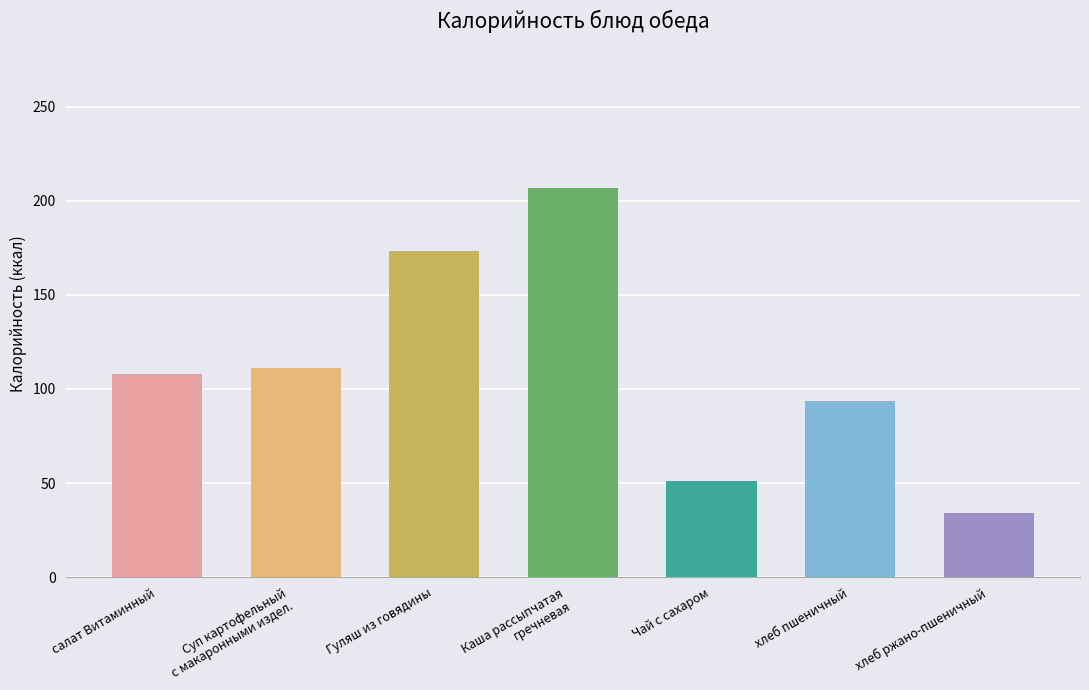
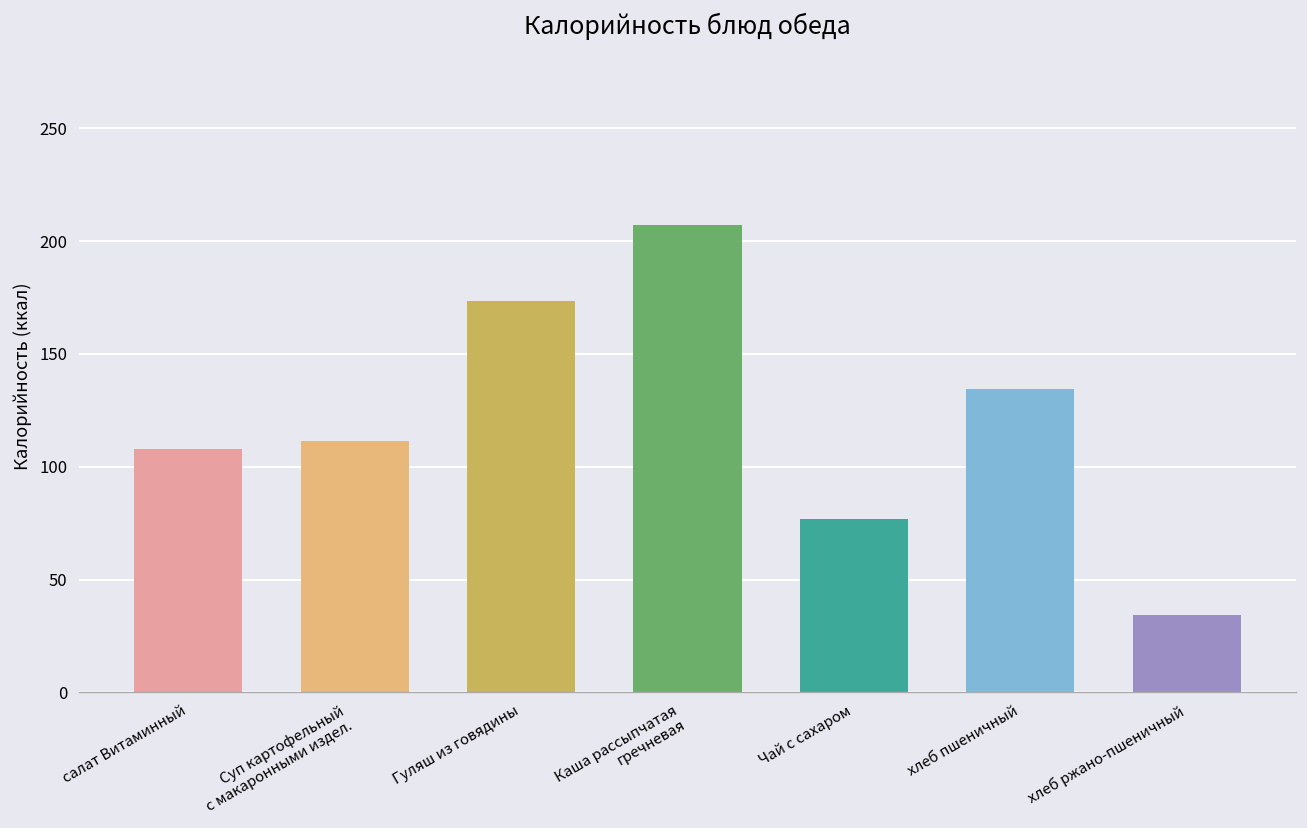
  {
    "салат Витаминный": 108,
    "Суп картофельный с макаронными издел.": 111,
    "Гуляш из говядины": 174,
    "Каша рассыпчатая гречневая": 207,
-   "Чай с сахаром": 51,
-   "хлеб пшеничный": 94,
+   "Чай с сахаром": 77,
+   "хлеб пшеничный": 134,
    "хлеб ржано-пшеничный": 34
  }
